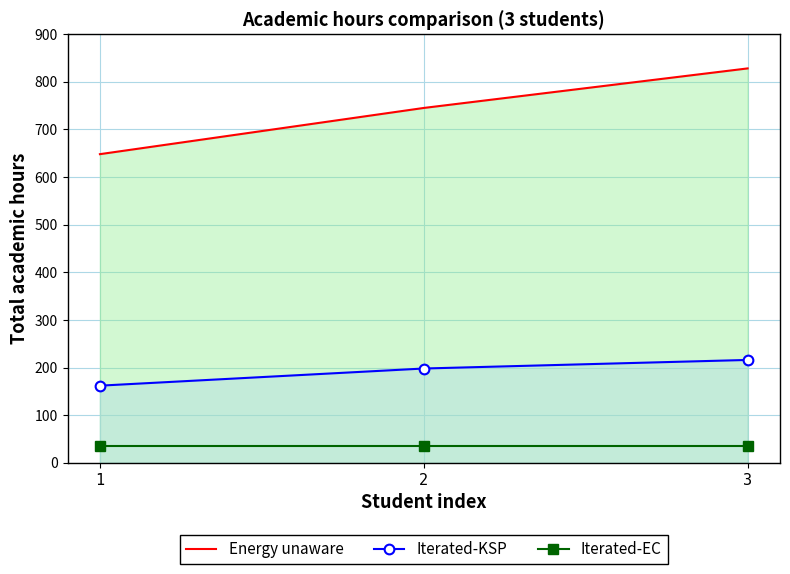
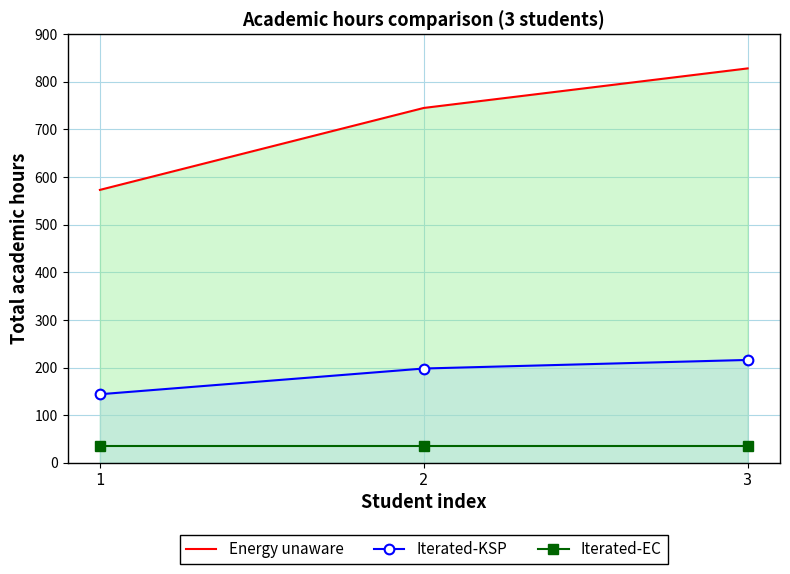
  {
    "Energy unaware": {
-     "1": 650,
+     "1": 570,
      "2": 750,
      "3": 830
    },
    "Iterated-KSP": {
-     "1": 160,
+     "1": 140,
      "2": 200,
      "3": 220
    },
    "Iterated-EC": {
      "1": 40,
      "2": 40,
      "3": 40
    }
  }
